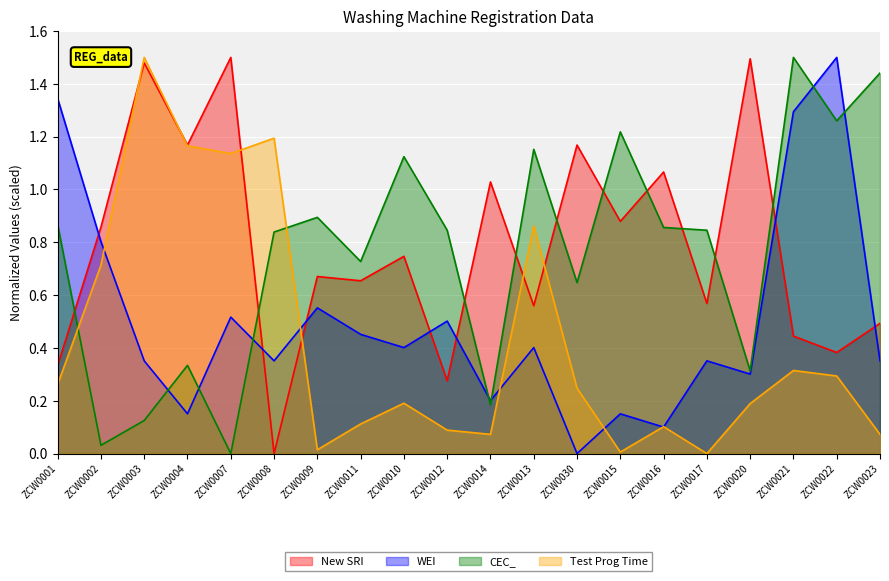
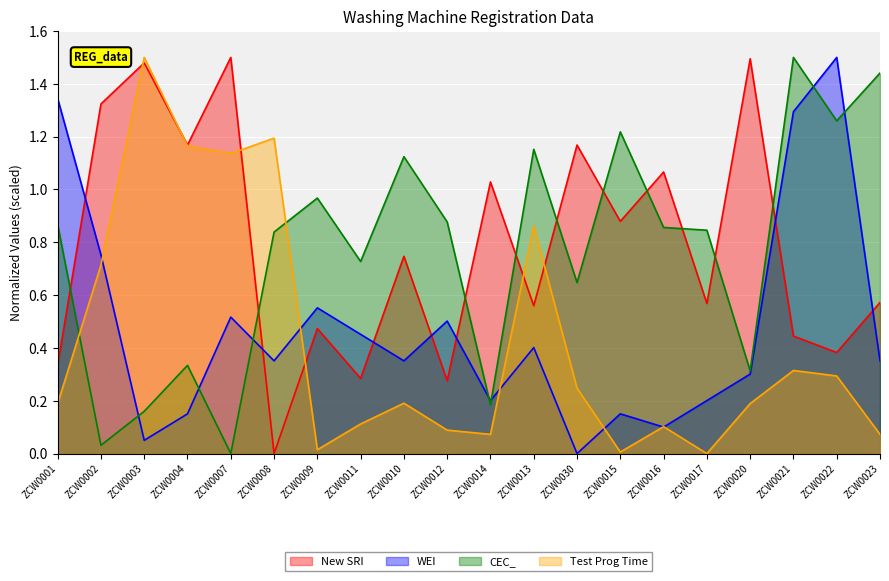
  {
    "New SRI": {
      "ZCW0001": 0.33,
-     "ZCW0002": 0.86,
+     "ZCW0002": 1.32,
      "ZCW0003": 1.48,
      "ZCW0007": 1.50,
      "ZCW0008": 0.00,
-     "ZCW0009": 0.67,
-     "ZCW0011": 0.65,
+     "ZCW0009": 0.47,
+     "ZCW0011": 0.28,
      "ZCW0010": 0.75,
      "ZCW0012": 0.28,
      "ZCW0014": 1.03,
      "ZCW0013": 0.56,
      "ZCW0030": 1.17,
      "ZCW0015": 0.88,
      "ZCW0016": 1.07,
      "ZCW0017": 0.57,
      "ZCW0020": 1.49,
      "ZCW0021": 0.44,
      "ZCW0022": 0.38,
-     "ZCW0023": 0.49
+     "ZCW0023": 0.57
    },
    "WEI": {
      "ZCW0001": 1.34,
-     "ZCW0002": 0.80,
-     "ZCW0003": 0.35,
+     "ZCW0002": 0.75,
+     "ZCW0003": 0.05,
      "ZCW0004": 0.15,
      "ZCW0007": 0.52,
      "ZCW0008": 0.35,
      "ZCW0009": 0.55,
      "ZCW0011": 0.45,
-     "ZCW0010": 0.40,
+     "ZCW0010": 0.35,
      "ZCW0012": 0.50,
      "ZCW0014": 0.20,
      "ZCW0013": 0.40,
      "ZCW0030": 0.00,
      "ZCW0015": 0.15,
-     "ZCW0017": 0.35,
+     "ZCW0017": 0.20,
      "ZCW0020": 0.30,
      "ZCW0021": 1.29,
      "ZCW0022": 1.50,
      "ZCW0023": 0.35
    },
    "CEC_": {
      "ZCW0001": 0.87,
      "ZCW0002": 0.03,
-     "ZCW0003": 0.13,
+     "ZCW0003": 0.16,
      "ZCW0004": 0.33,
      "ZCW0007": 0.00,
      "ZCW0008": 0.84,
-     "ZCW0009": 0.89,
+     "ZCW0009": 0.97,
      "ZCW0011": 0.73,
      "ZCW0010": 1.12,
-     "ZCW0012": 0.85,
+     "ZCW0012": 0.88,
      "ZCW0014": 0.18,
      "ZCW0013": 1.15,
      "ZCW0030": 0.65,
      "ZCW0015": 1.22,
      "ZCW0016": 0.86,
      "ZCW0017": 0.85,
      "ZCW0020": 0.31,
      "ZCW0021": 1.50,
      "ZCW0022": 1.26,
      "ZCW0023": 1.44
    },
    "Test Prog Time": {
-     "ZCW0001": 0.26,
+     "ZCW0001": 0.19,
      "ZCW0002": 0.71,
      "ZCW0003": 1.50,
      "ZCW0007": 1.14,
      "ZCW0008": 1.19,
      "ZCW0009": 0.01,
      "ZCW0011": 0.11,
      "ZCW0010": 0.19,
      "ZCW0012": 0.09,
      "ZCW0014": 0.07,
      "ZCW0013": 0.86,
      "ZCW0030": 0.25,
      "ZCW0015": 0.01,
      "ZCW0017": 0.00,
      "ZCW0020": 0.19,
      "ZCW0021": 0.31,
      "ZCW0022": 0.29,
      "ZCW0023": 0.07
    }
  }
